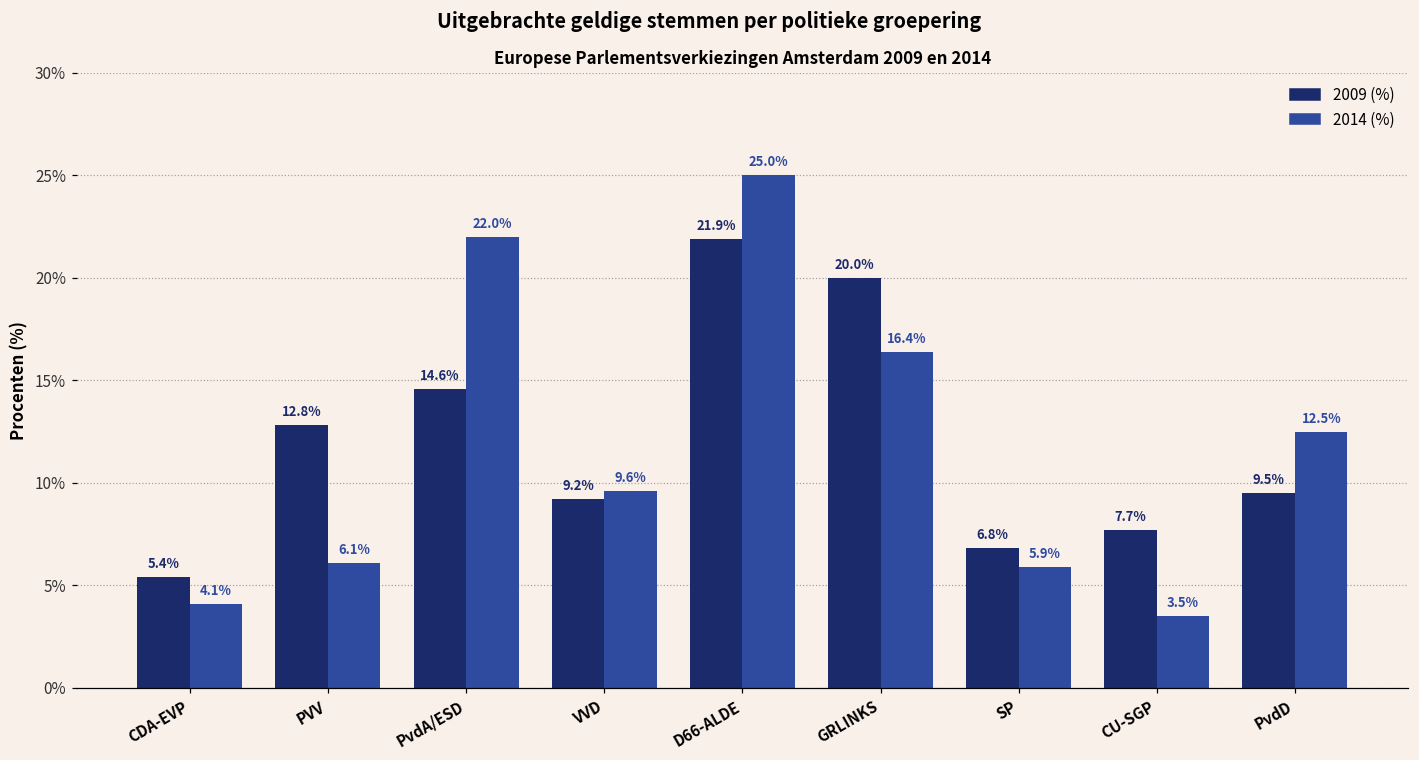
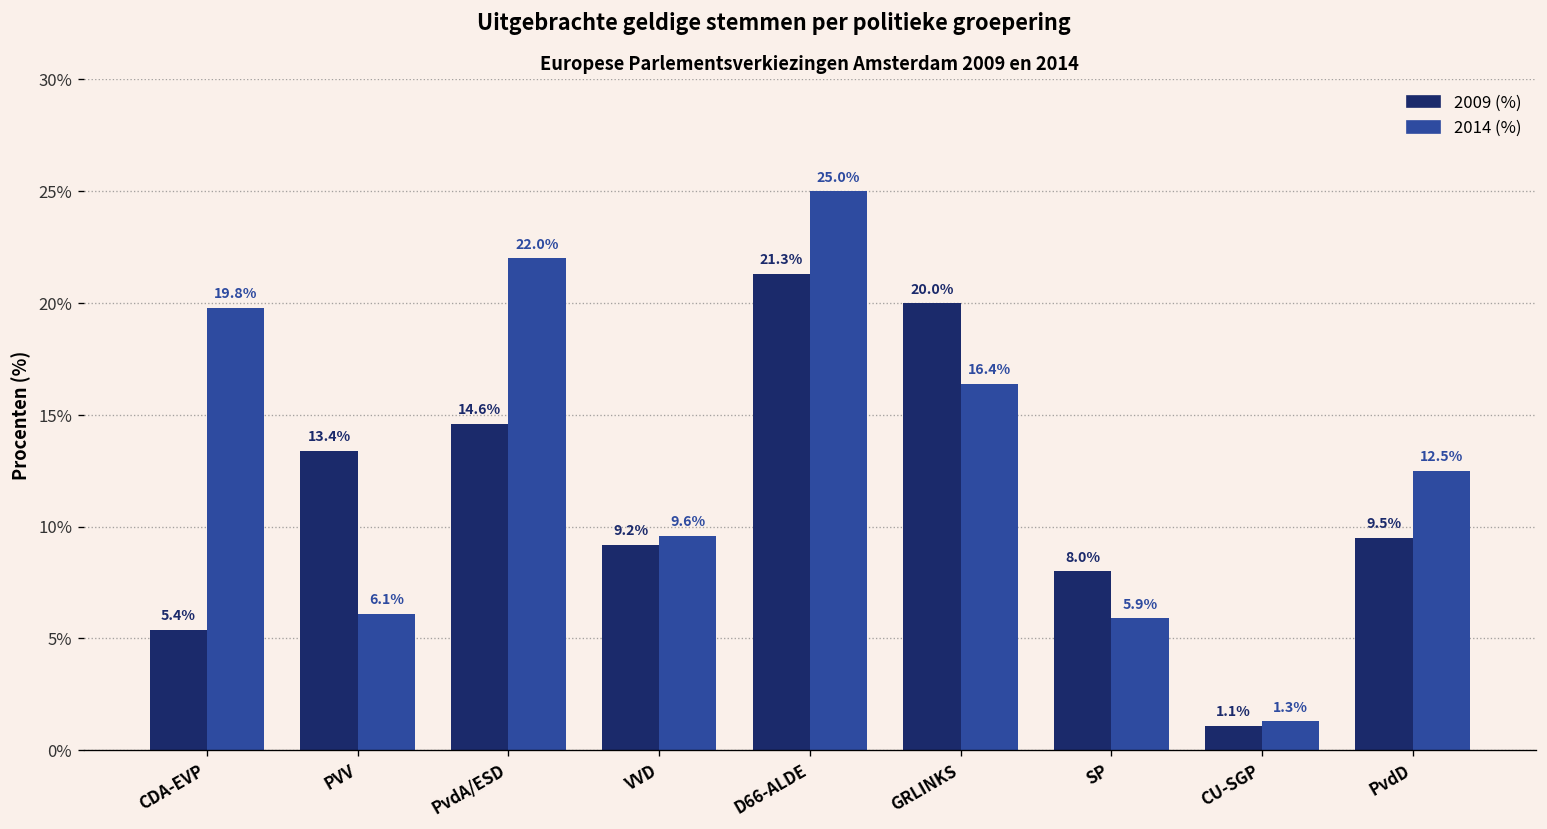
  {
    "2009 (%)": {
      "CDA-EVP": "5.4%",
-     "PVV": "12.8%",
+     "PVV": "13.4%",
      "PvdA/ESD": "14.6%",
      "VVD": "9.2%",
-     "D66-ALDE": "21.9%",
+     "D66-ALDE": "21.3%",
      "GRLINKS": "20.0%",
-     "SP": "6.8%",
-     "CU-SGP": "7.7%",
+     "SP": "8.0%",
+     "CU-SGP": "1.1%",
      "PvdD": "9.5%"
    },
    "2014 (%)": {
-     "CDA-EVP": "4.1%",
+     "CDA-EVP": "19.8%",
      "PVV": "6.1%",
      "PvdA/ESD": "22.0%",
      "VVD": "9.6%",
      "D66-ALDE": "25.0%",
      "GRLINKS": "16.4%",
      "SP": "5.9%",
-     "CU-SGP": "3.5%",
+     "CU-SGP": "1.3%",
      "PvdD": "12.5%"
    }
  }
